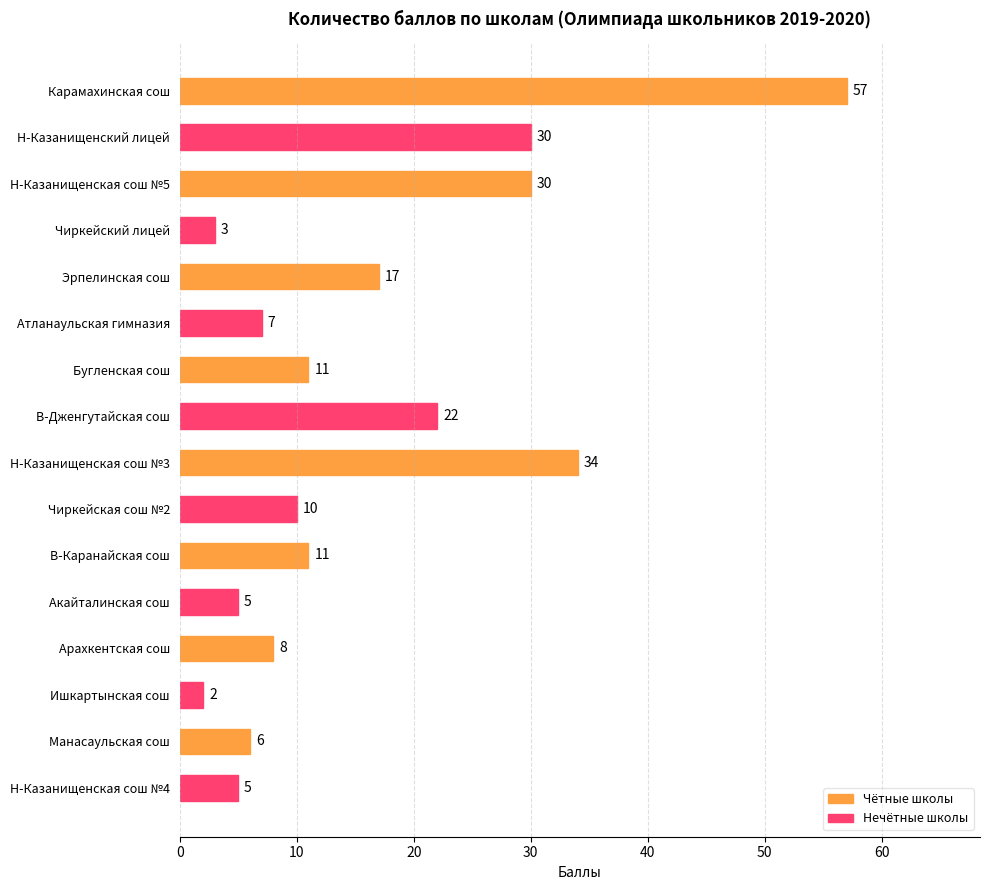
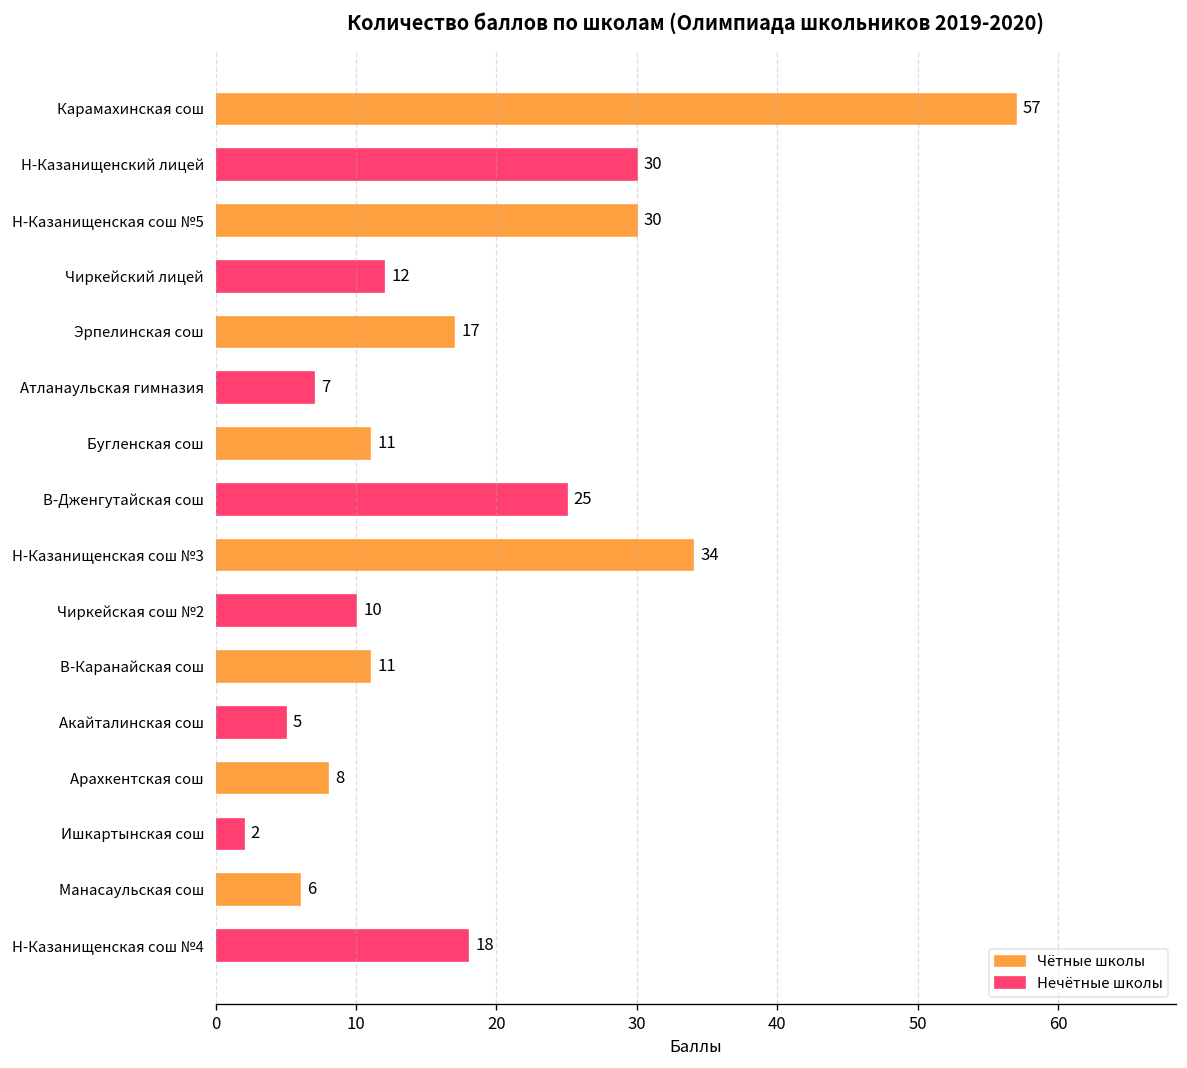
  {
    "Карамахинская сош": 57,
    "Н-Казанищенский лицей": 30,
    "Н-Казанищенская сош №5": 30,
-   "Чиркейский лицей": 3,
+   "Чиркейский лицей": 12,
    "Эрпелинская сош": 17,
    "Атланаульская гимназия": 7,
    "Бугленская сош": 11,
-   "В-Дженгутайская сош": 22,
+   "В-Дженгутайская сош": 25,
    "Н-Казанищенская сош №3": 34,
    "Чиркейская сош №2": 10,
    "В-Каранайская сош": 11,
    "Акайталинская сош": 5,
    "Арахкентская сош": 8,
    "Ишкартынская сош": 2,
    "Манасаульская сош": 6,
-   "Н-Казанищенская сош №4": 5
+   "Н-Казанищенская сош №4": 18
  }
